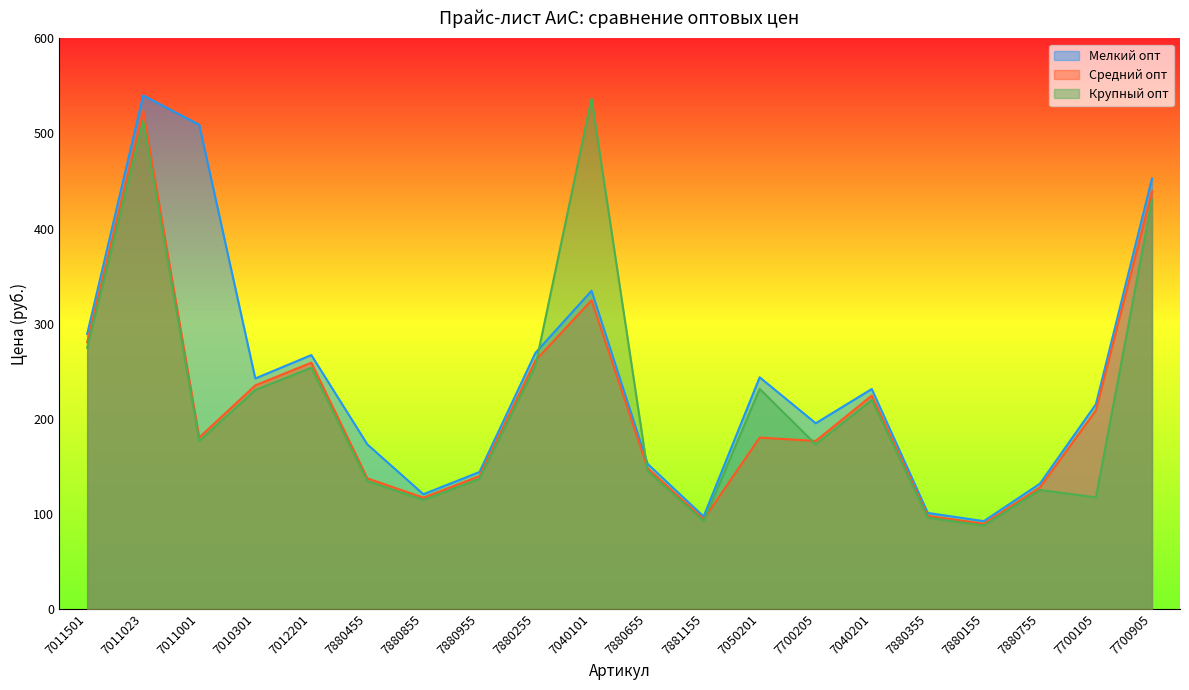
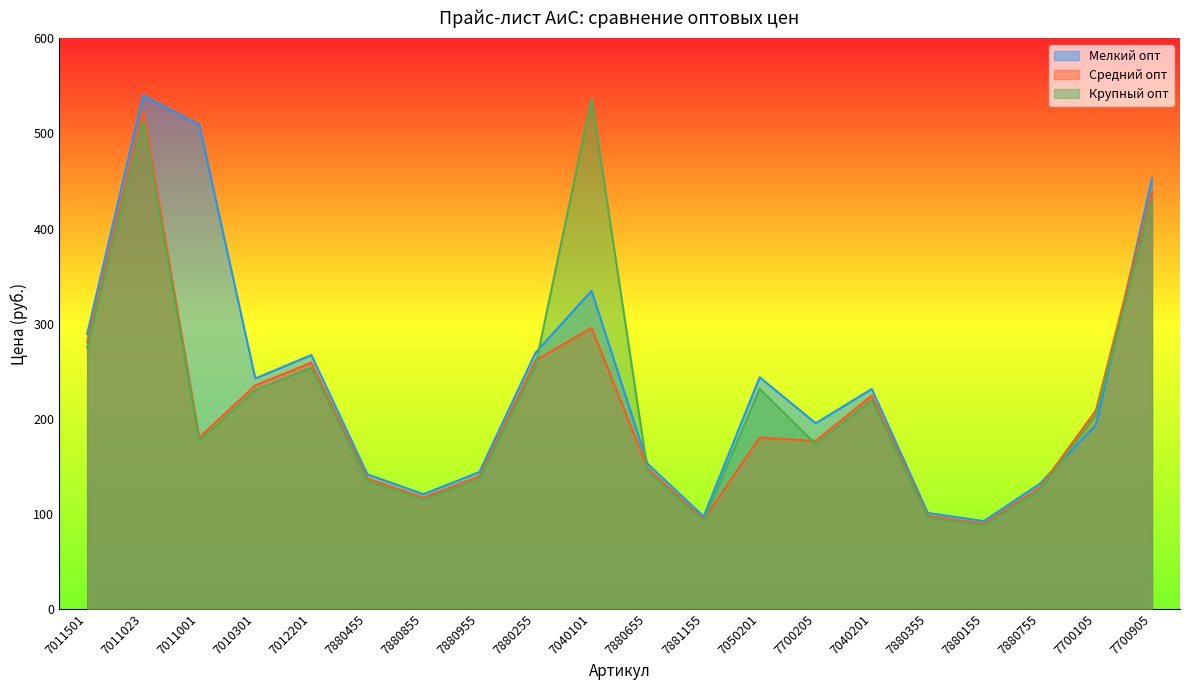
  {
    "Мелкий опт": {
      "7011501": 290,
      "7011023": 540,
      "7011001": 510,
      "7010301": 240,
      "7012201": 270,
-     "7880455": 170,
+     "7880455": 140,
      "7880855": 120,
      "7880955": 140,
      "7880255": 270,
      "7040101": 330,
      "7880655": 150,
      "7881155": 100,
      "7050201": 240,
      "7700205": 200,
      "7040201": 230,
      "7880355": 100,
      "7880155": 90,
      "7880755": 130,
-     "7700105": 220,
+     "7700105": 190,
      "7700905": 450
    },
    "Средний опт": {
      "7011501": 280,
      "7011023": 520,
      "7011001": 180,
      "7010301": 240,
      "7012201": 260,
      "7880455": 140,
      "7880955": 140,
      "7880255": 260,
-     "7040101": 320,
+     "7040101": 300,
      "7880655": 150,
      "7050201": 180,
      "7700205": 180,
      "7040201": 220,
      "7700105": 210,
      "7700905": 440
    },
    "Крупный опт": {
      "7011501": 270,
      "7011023": 510,
      "7011001": 180,
      "7010301": 230,
      "7012201": 250,
      "7880455": 130,
      "7880955": 140,
      "7880255": 260,
      "7040101": 540,
      "7880655": 140,
      "7050201": 230,
      "7700205": 170,
      "7040201": 220,
-     "7700105": 120,
+     "7700105": 200,
      "7700905": 430
    }
  }
